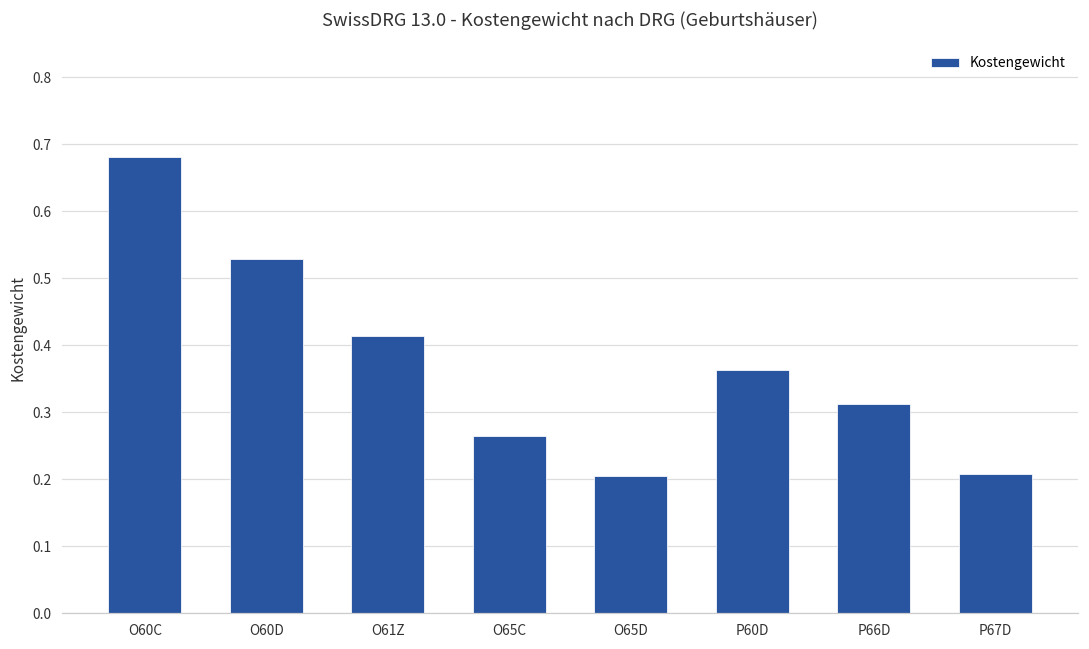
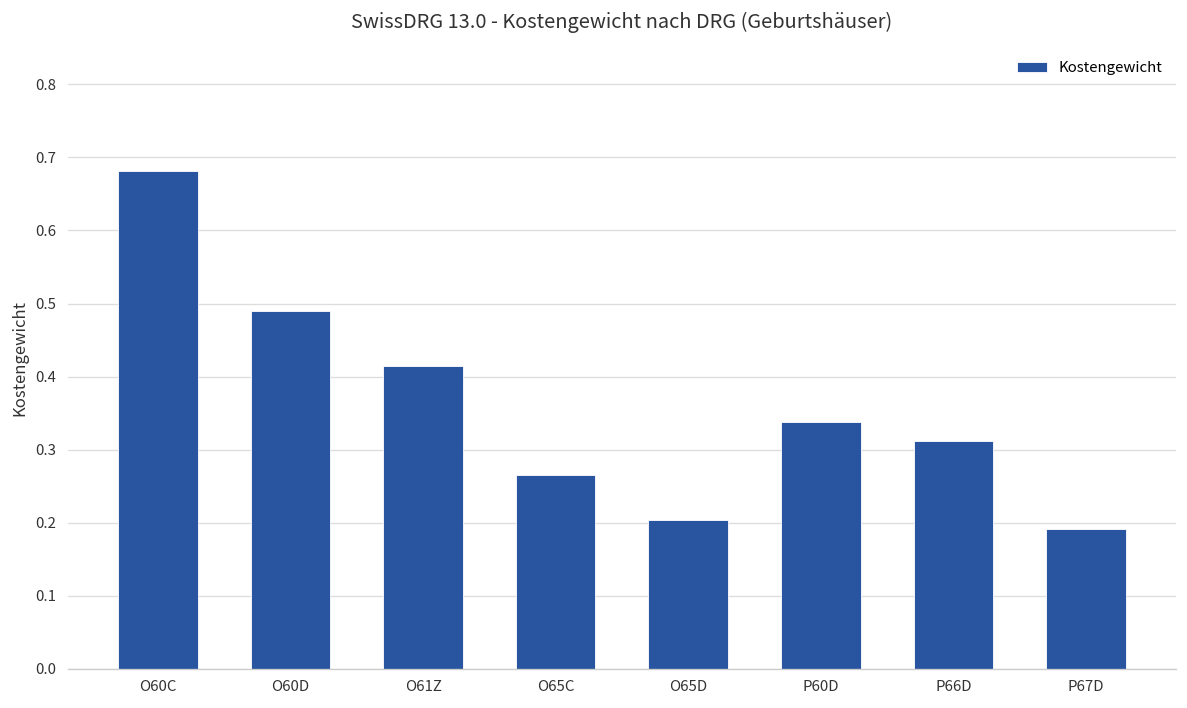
  {
    "O60C": 0.68,
-   "O60D": 0.53,
+   "O60D": 0.49,
    "O61Z": 0.41,
    "O65C": 0.27,
    "O65D": 0.20,
-   "P60D": 0.36,
+   "P60D": 0.34,
    "P66D": 0.31,
-   "P67D": 0.21
+   "P67D": 0.19
  }
